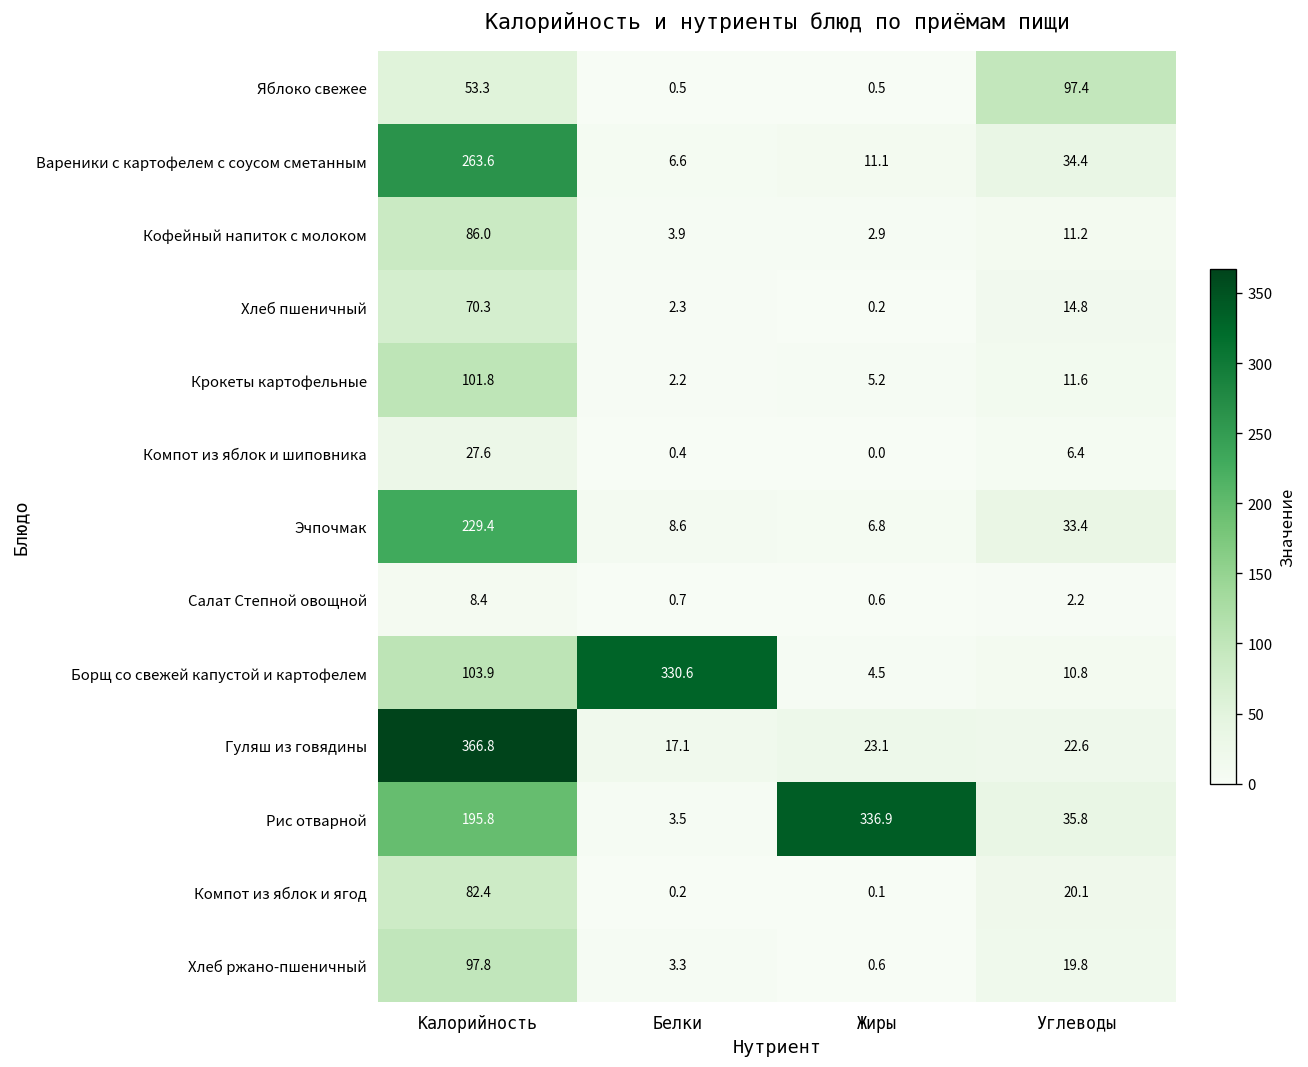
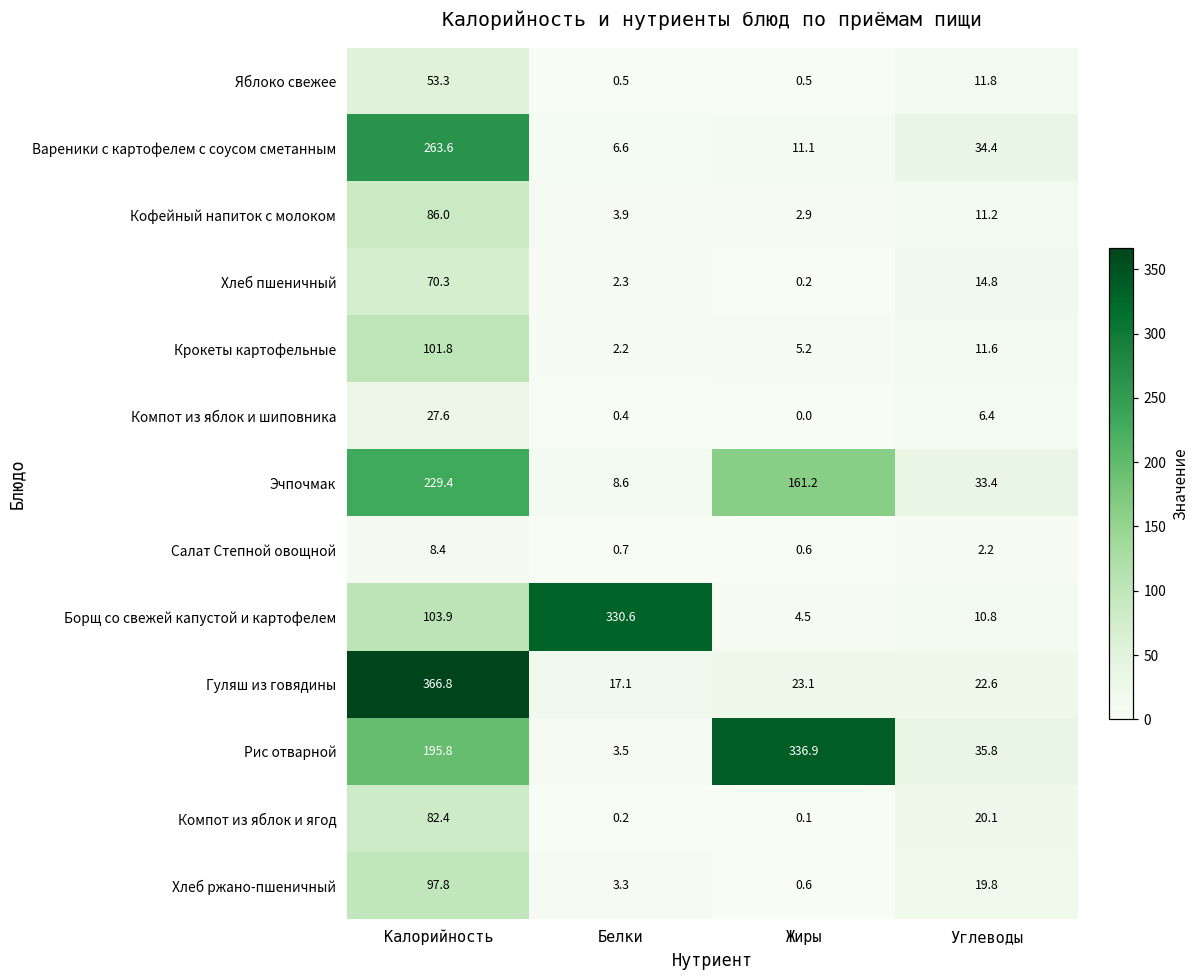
  {
    "Яблоко свежее": {
      "Калорийность": 53.3,
      "Белки": 0.5,
      "Жиры": 0.5,
-     "Углеводы": 97.4
+     "Углеводы": 11.8
    },
    "Вареники с картофелем с соусом сметанным": {
      "Калорийность": 263.6,
      "Белки": 6.6,
      "Жиры": 11.1,
      "Углеводы": 34.4
    },
    "Кофейный напиток с молоком": {
      "Калорийность": 86.0,
      "Белки": 3.9,
      "Жиры": 2.9,
      "Углеводы": 11.2
    },
    "Хлеб пшеничный": {
      "Калорийность": 70.3,
      "Белки": 2.3,
      "Жиры": 0.2,
      "Углеводы": 14.8
    },
    "Крокеты картофельные": {
      "Калорийность": 101.8,
      "Белки": 2.2,
      "Жиры": 5.2,
      "Углеводы": 11.6
    },
    "Компот из яблок и шиповника": {
      "Калорийность": 27.6,
      "Белки": 0.4,
      "Жиры": 0.0,
      "Углеводы": 6.4
    },
    "Эчпочмак": {
      "Калорийность": 229.4,
      "Белки": 8.6,
-     "Жиры": 6.8,
+     "Жиры": 161.2,
      "Углеводы": 33.4
    },
    "Салат Степной овощной": {
      "Калорийность": 8.4,
      "Белки": 0.7,
      "Жиры": 0.6,
      "Углеводы": 2.2
    },
    "Борщ со свежей капустой и картофелем": {
      "Калорийность": 103.9,
      "Белки": 330.6,
      "Жиры": 4.5,
      "Углеводы": 10.8
    },
    "Гуляш из говядины": {
      "Калорийность": 366.8,
      "Белки": 17.1,
      "Жиры": 23.1,
      "Углеводы": 22.6
    },
    "Рис отварной": {
      "Калорийность": 195.8,
      "Белки": 3.5,
      "Жиры": 336.9,
      "Углеводы": 35.8
    },
    "Компот из яблок и ягод": {
      "Калорийность": 82.4,
      "Белки": 0.2,
      "Жиры": 0.1,
      "Углеводы": 20.1
    },
    "Хлеб ржано-пшеничный": {
      "Калорийность": 97.8,
      "Белки": 3.3,
      "Жиры": 0.6,
      "Углеводы": 19.8
    }
  }
